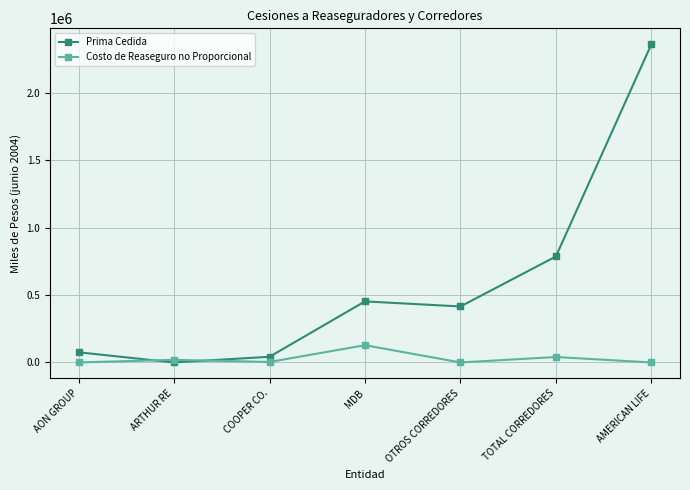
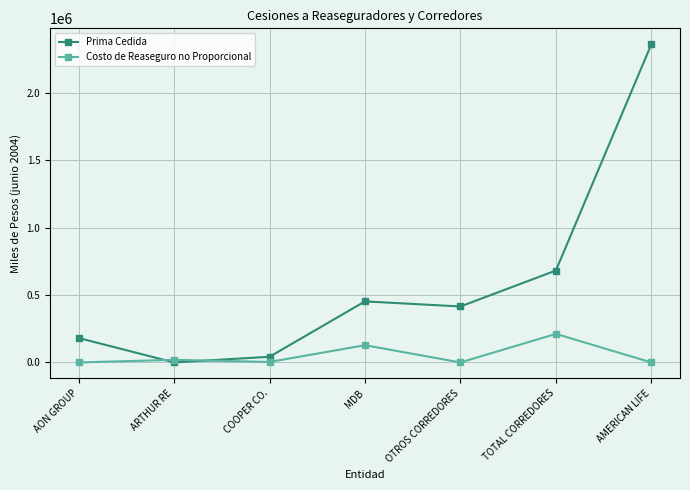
  {
    "Prima Cedida": {
-     "AON GROUP": 80000,
+     "AON GROUP": 180000,
      "ARTHUR RE": 0,
      "COOPER CO.": 40000,
      "MDB": 450000,
      "OTROS CORREDORES": 420000,
-     "TOTAL CORREDORES": 790000,
+     "TOTAL CORREDORES": 680000,
      "AMERICAN LIFE": 2360000
    },
    "Costo de Reaseguro no Proporcional": {
      "AON GROUP": 0,
      "ARTHUR RE": 20000,
      "COOPER CO.": 0,
      "MDB": 130000,
      "OTROS CORREDORES": 0,
-     "TOTAL CORREDORES": 40000,
+     "TOTAL CORREDORES": 210000,
      "AMERICAN LIFE": 0
    }
  }
